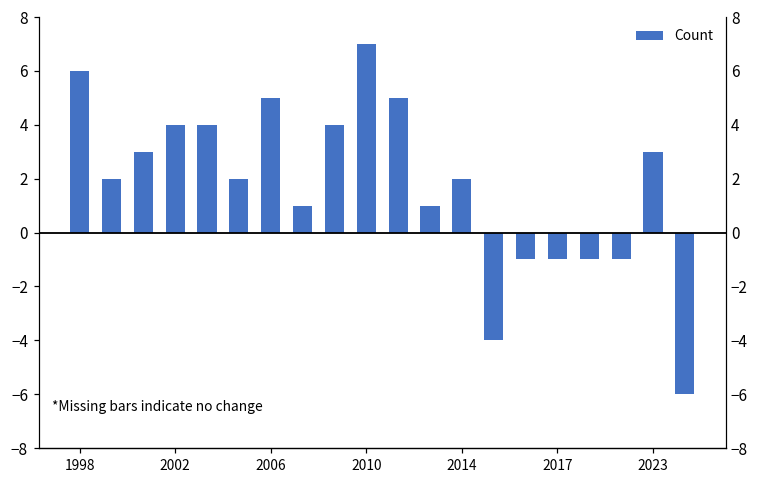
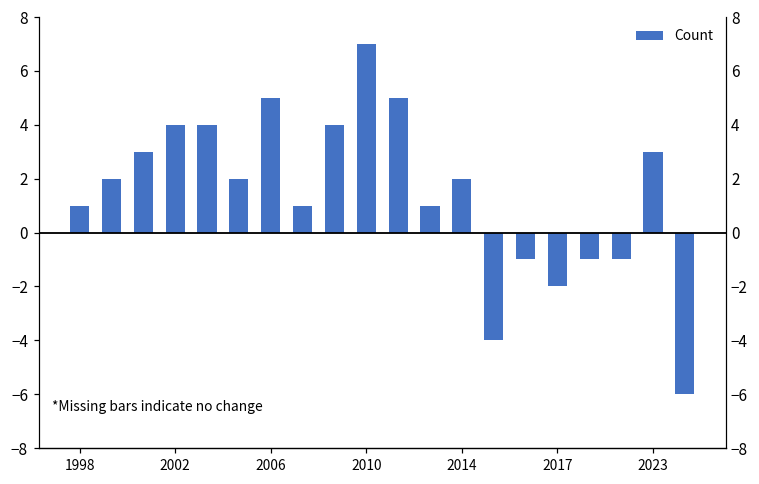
  {
-   "1998": 6,
+   "1998": 1,
    "2002": 4,
    "2006": 5,
    "2010": 7,
    "2014": 2,
-   "2017": -1,
+   "2017": -2,
    "2023": 3
  }
